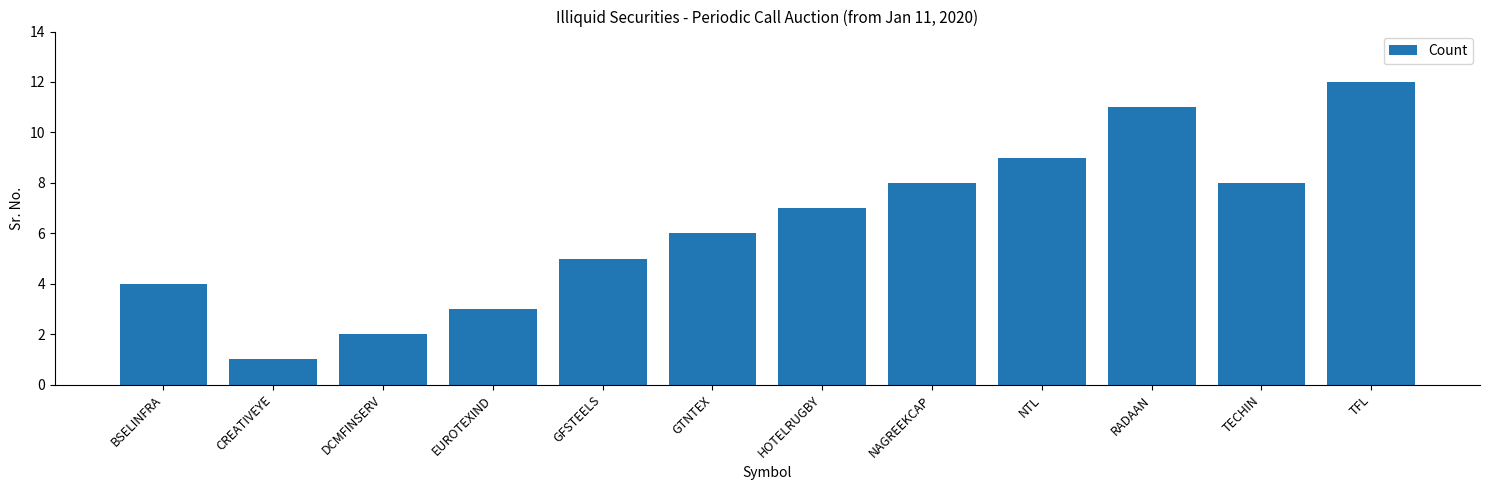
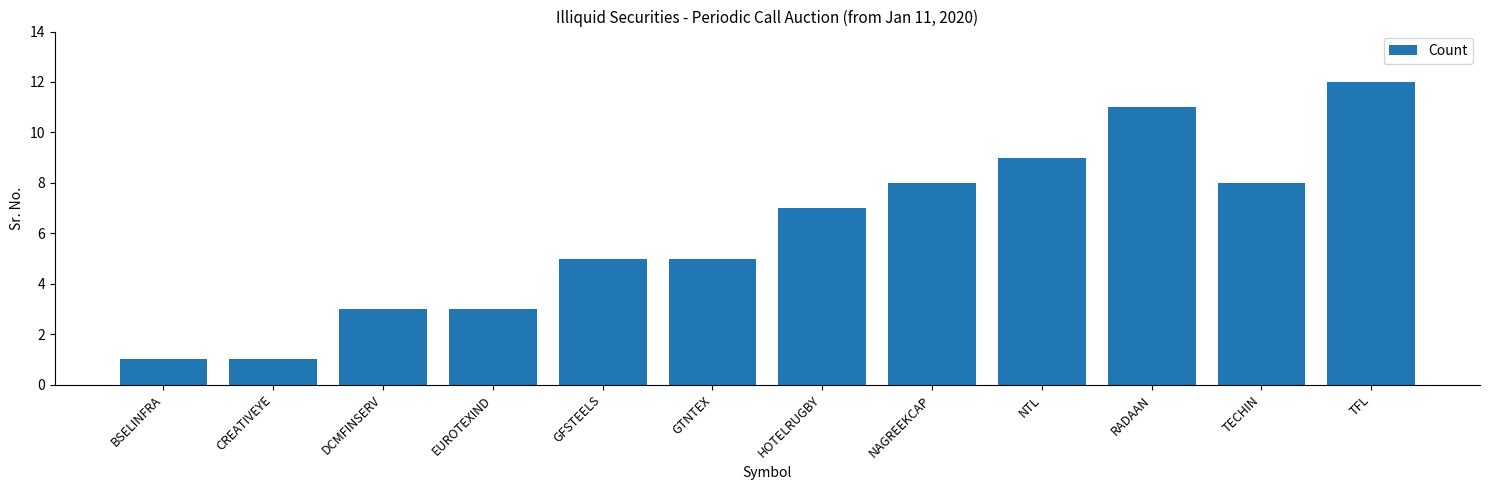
  {
-   "BSELINFRA": 4,
+   "BSELINFRA": 1,
    "CREATIVEYE": 1,
-   "DCMFINSERV": 2,
+   "DCMFINSERV": 3,
    "EUROTEXIND": 3,
    "GFSTEELS": 5,
-   "GTNTEX": 6,
+   "GTNTEX": 5,
    "HOTELRUGBY": 7,
    "NAGREEKCAP": 8,
    "NTL": 9,
    "RADAAN": 11,
    "TECHIN": 8,
    "TFL": 12
  }
